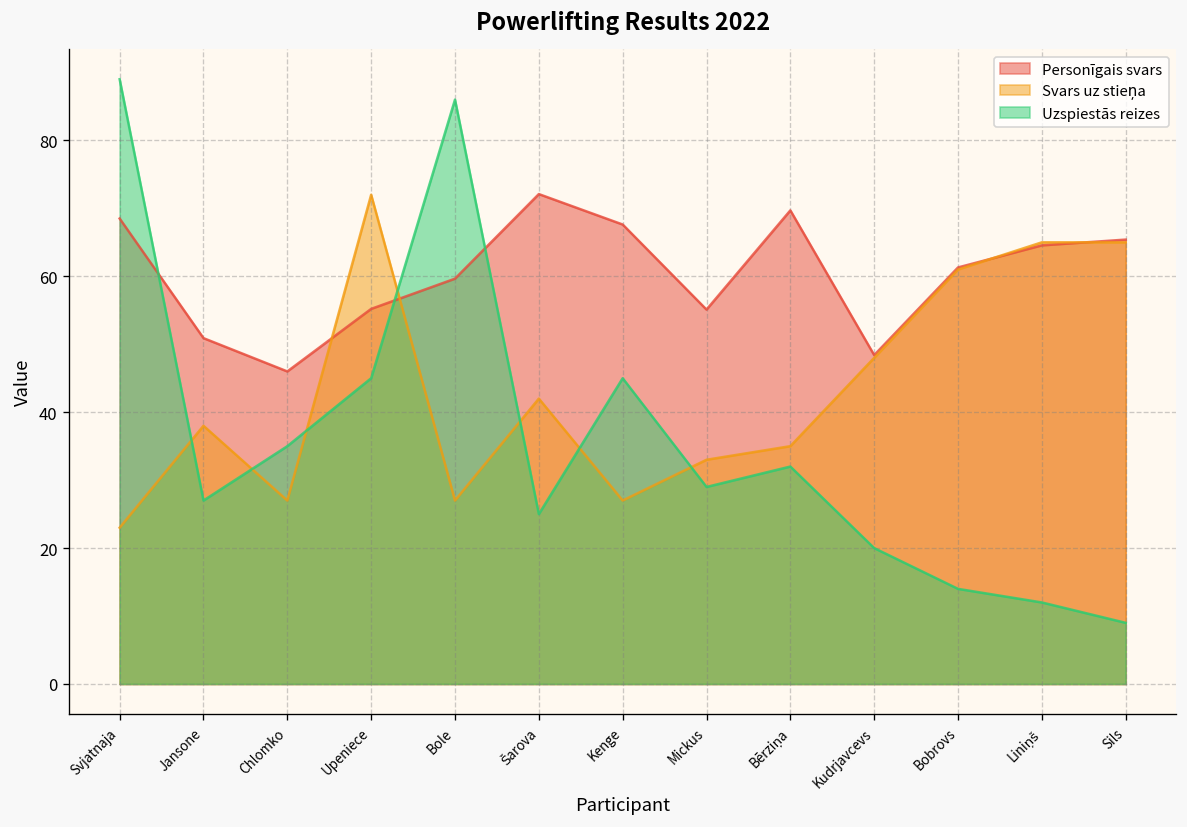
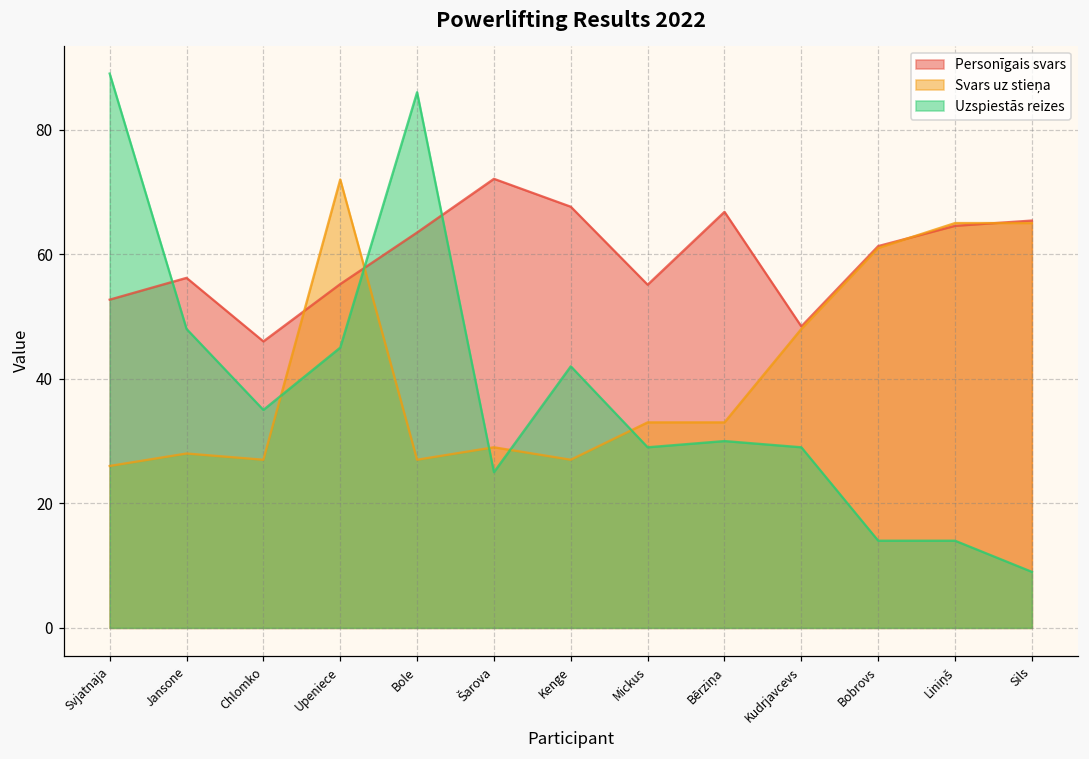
  {
    "Personīgais svars": {
-     "Svjatnaja": 69,
-     "Jansone": 51,
+     "Svjatnaja": 53,
+     "Jansone": 56,
      "Chlomko": 46,
      "Upeniece": 55,
-     "Bole": 60,
+     "Bole": 63,
      "Šarova": 72,
      "Kenge": 68,
      "Mickus": 55,
-     "Bērziņa": 70
+     "Bērziņa": 67
    },
    "Svars uz stieņa": {
-     "Svjatnaja": 23,
-     "Jansone": 38,
+     "Svjatnaja": 26,
+     "Jansone": 28,
      "Chlomko": 27,
      "Upeniece": 72,
      "Bole": 27,
-     "Šarova": 42,
+     "Šarova": 29,
      "Kenge": 27,
      "Mickus": 33,
-     "Bērziņa": 35
+     "Bērziņa": 33
    },
    "Uzspiestās reizes": {
      "Svjatnaja": 89,
-     "Jansone": 27,
+     "Jansone": 48,
      "Chlomko": 35,
      "Upeniece": 45,
      "Bole": 86,
      "Šarova": 25,
-     "Kenge": 45,
+     "Kenge": 42,
      "Mickus": 29,
-     "Bērziņa": 32,
-     "Kudrjavcevs": 20,
+     "Bērziņa": 30,
+     "Kudrjavcevs": 29,
      "Bobrovs": 14,
-     "Liniņš": 12,
+     "Liniņš": 14,
      "Sils": 9
    }
  }
